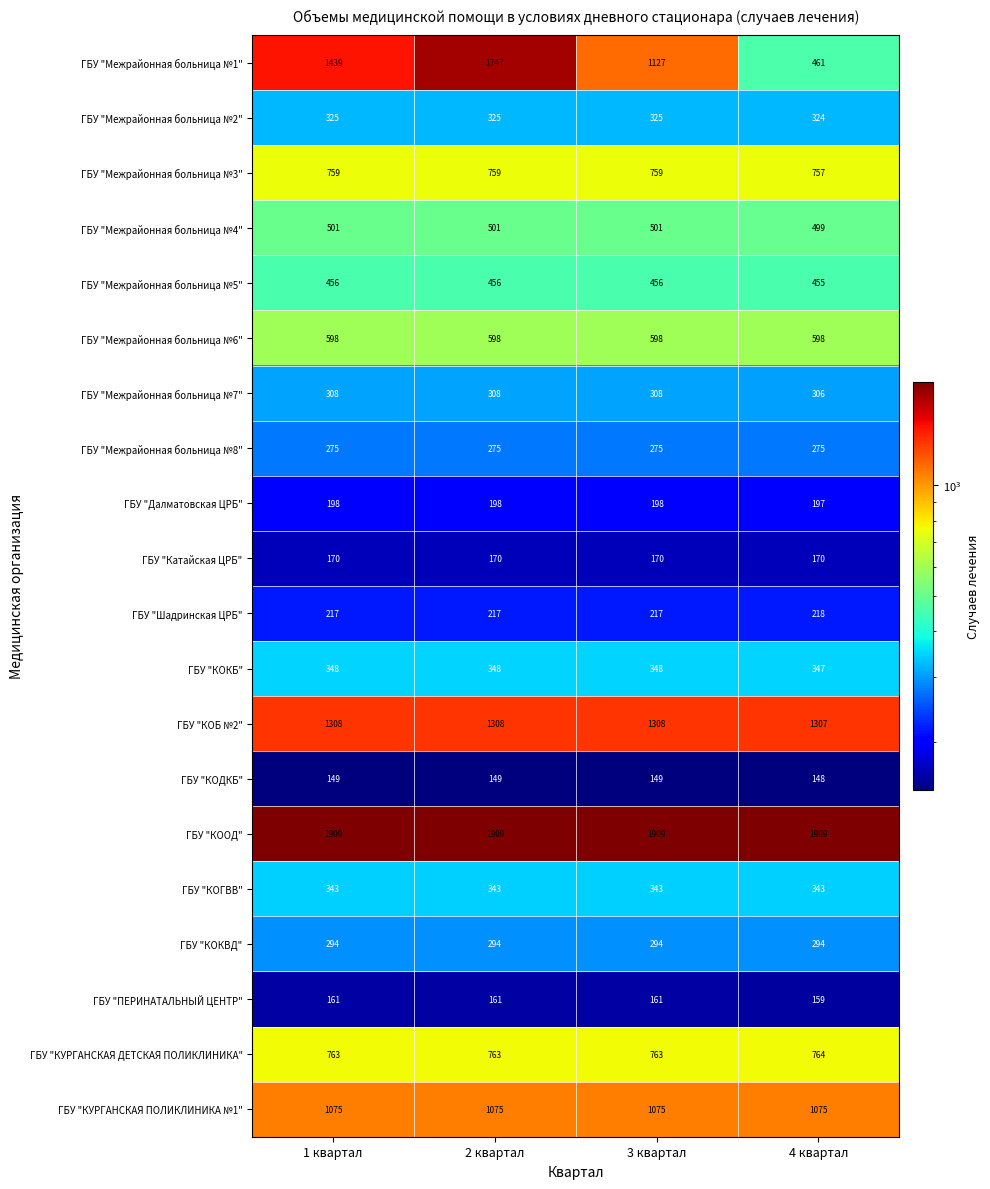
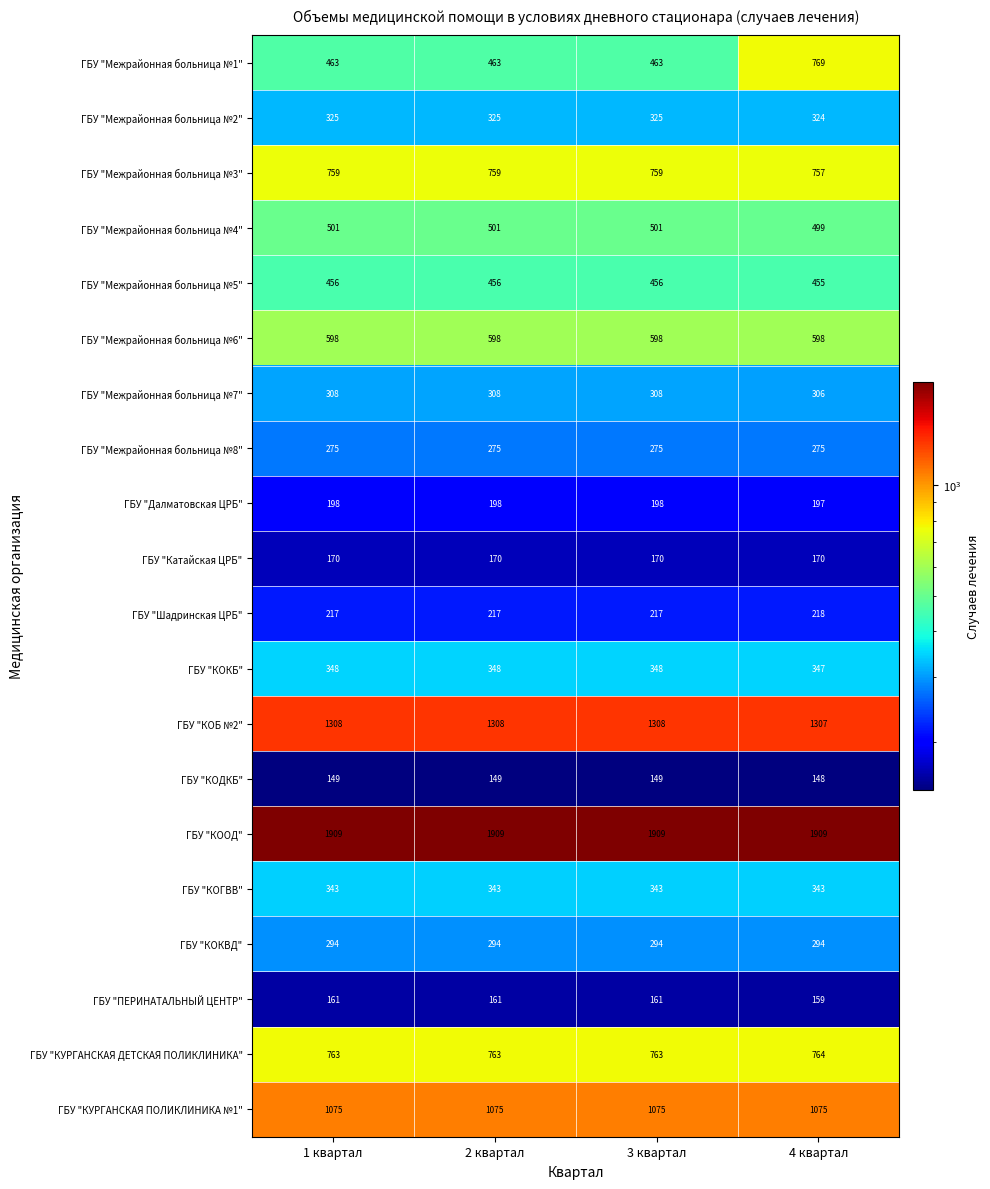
  {
    "ГБУ \"Межрайонная больница №1\"": {
-     "1 квартал": 1439,
-     "2 квартал": 1747,
-     "3 квартал": 1127,
-     "4 квартал": 461
+     "1 квартал": 463,
+     "2 квартал": 463,
+     "3 квартал": 463,
+     "4 квартал": 769
    },
    "ГБУ \"Межрайонная больница №2\"": {
      "1 квартал": 325,
      "2 квартал": 325,
      "3 квартал": 325,
      "4 квартал": 324
    },
    "ГБУ \"Межрайонная больница №3\"": {
      "1 квартал": 759,
      "2 квартал": 759,
      "3 квартал": 759,
      "4 квартал": 757
    },
    "ГБУ \"Межрайонная больница №4\"": {
      "1 квартал": 501,
      "2 квартал": 501,
      "3 квартал": 501,
      "4 квартал": 499
    },
    "ГБУ \"Межрайонная больница №5\"": {
      "1 квартал": 456,
      "2 квартал": 456,
      "3 квартал": 456,
      "4 квартал": 455
    },
    "ГБУ \"Межрайонная больница №6\"": {
      "1 квартал": 598,
      "2 квартал": 598,
      "3 квартал": 598,
      "4 квартал": 598
    },
    "ГБУ \"Межрайонная больница №7\"": {
      "1 квартал": 308,
      "2 квартал": 308,
      "3 квартал": 308,
      "4 квартал": 306
    },
    "ГБУ \"Межрайонная больница №8\"": {
      "1 квартал": 275,
      "2 квартал": 275,
      "3 квартал": 275,
      "4 квартал": 275
    },
    "ГБУ \"Далматовская ЦРБ\"": {
      "1 квартал": 198,
      "2 квартал": 198,
      "3 квартал": 198,
      "4 квартал": 197
    },
    "ГБУ \"Катайская ЦРБ\"": {
      "1 квартал": 170,
      "2 квартал": 170,
      "3 квартал": 170,
      "4 квартал": 170
    },
    "ГБУ \"Шадринская ЦРБ\"": {
      "1 квартал": 217,
      "2 квартал": 217,
      "3 квартал": 217,
      "4 квартал": 218
    },
    "ГБУ \"КОКБ\"": {
      "1 квартал": 348,
      "2 квартал": 348,
      "3 квартал": 348,
      "4 квартал": 347
    },
    "ГБУ \"КОБ №2\"": {
      "1 квартал": 1308,
      "2 квартал": 1308,
      "3 квартал": 1308,
      "4 квартал": 1307
    },
    "ГБУ \"КОДКБ\"": {
      "1 квартал": 149,
      "2 квартал": 149,
      "3 квартал": 149,
      "4 квартал": 148
    },
    "ГБУ \"КООД\"": {
      "1 квартал": 1909,
      "2 квартал": 1909,
      "3 квартал": 1909,
      "4 квартал": 1909
    },
    "ГБУ \"КОГВВ\"": {
      "1 квартал": 343,
      "2 квартал": 343,
      "3 квартал": 343,
      "4 квартал": 343
    },
    "ГБУ \"КОКВД\"": {
      "1 квартал": 294,
      "2 квартал": 294,
      "3 квартал": 294,
      "4 квартал": 294
    },
    "ГБУ \"ПЕРИНАТАЛЬНЫЙ ЦЕНТР\"": {
      "1 квартал": 161,
      "2 квартал": 161,
      "3 квартал": 161,
      "4 квартал": 159
    },
    "ГБУ \"КУРГАНСКАЯ ДЕТСКАЯ ПОЛИКЛИНИКА\"": {
      "1 квартал": 763,
      "2 квартал": 763,
      "3 квартал": 763,
      "4 квартал": 764
    },
    "ГБУ \"КУРГАНСКАЯ ПОЛИКЛИНИКА №1\"": {
      "1 квартал": 1075,
      "2 квартал": 1075,
      "3 квартал": 1075,
      "4 квартал": 1075
    }
  }
